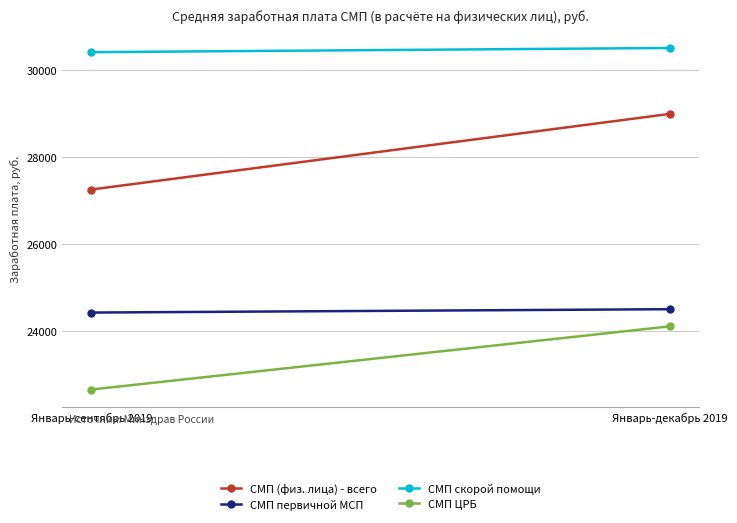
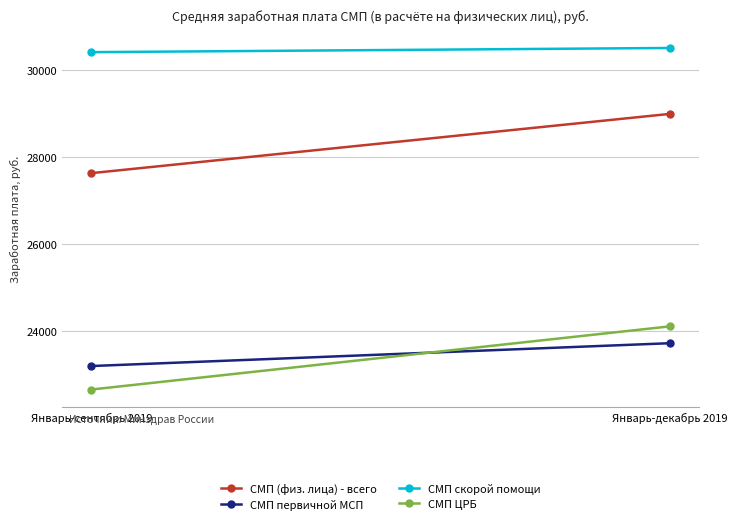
  {
    "СМП (физ. лица) - всего": {
-     "Январь-сентябрь 2019": 27300,
+     "Январь-сентябрь 2019": 27600,
      "Январь-декабрь 2019": 29000
    },
    "СМП первичной МСП": {
-     "Январь-сентябрь 2019": 24400,
-     "Январь-декабрь 2019": 24500
+     "Январь-сентябрь 2019": 23200,
+     "Январь-декабрь 2019": 23700
    },
    "СМП скорой помощи": {
      "Январь-сентябрь 2019": 30400,
      "Январь-декабрь 2019": 30500
    },
    "СМП ЦРБ": {
      "Январь-сентябрь 2019": 22700,
      "Январь-декабрь 2019": 24100
    }
  }
